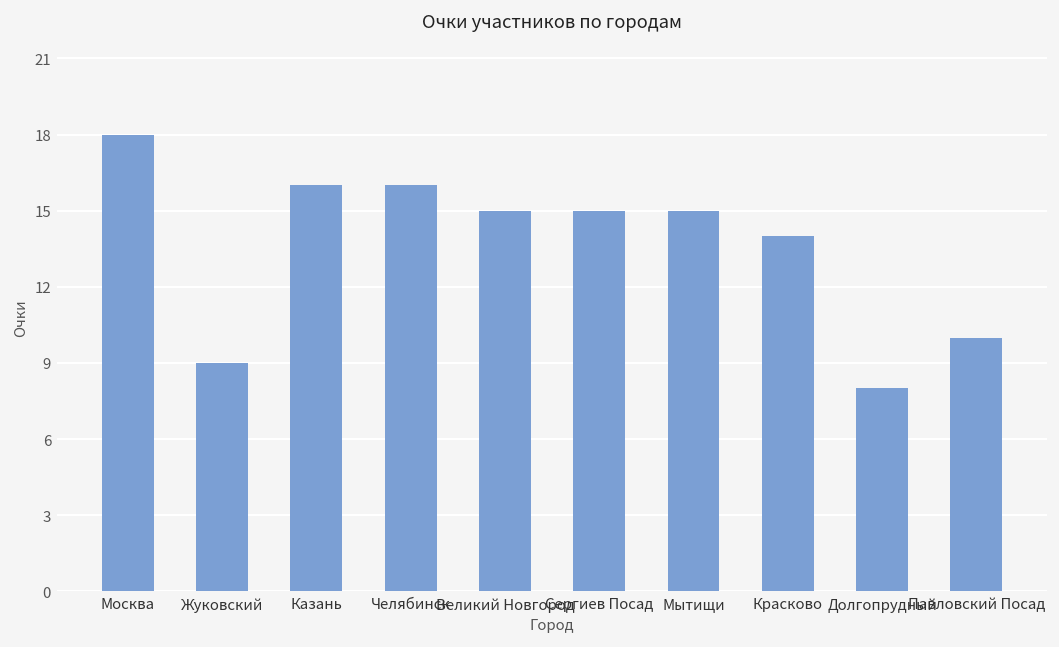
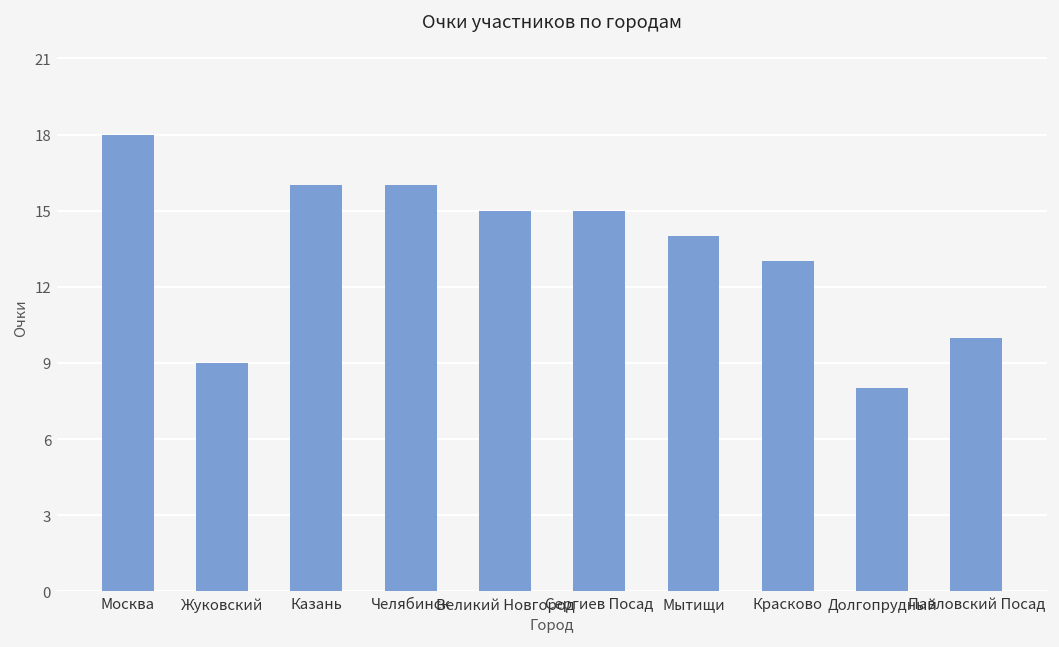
  {
    "Москва": 18,
    "Жуковский": 9,
    "Казань": 16,
-   "Мытищи": 15,
-   "Красково": 14
+   "Мытищи": 14,
+   "Красково": 13
  }
